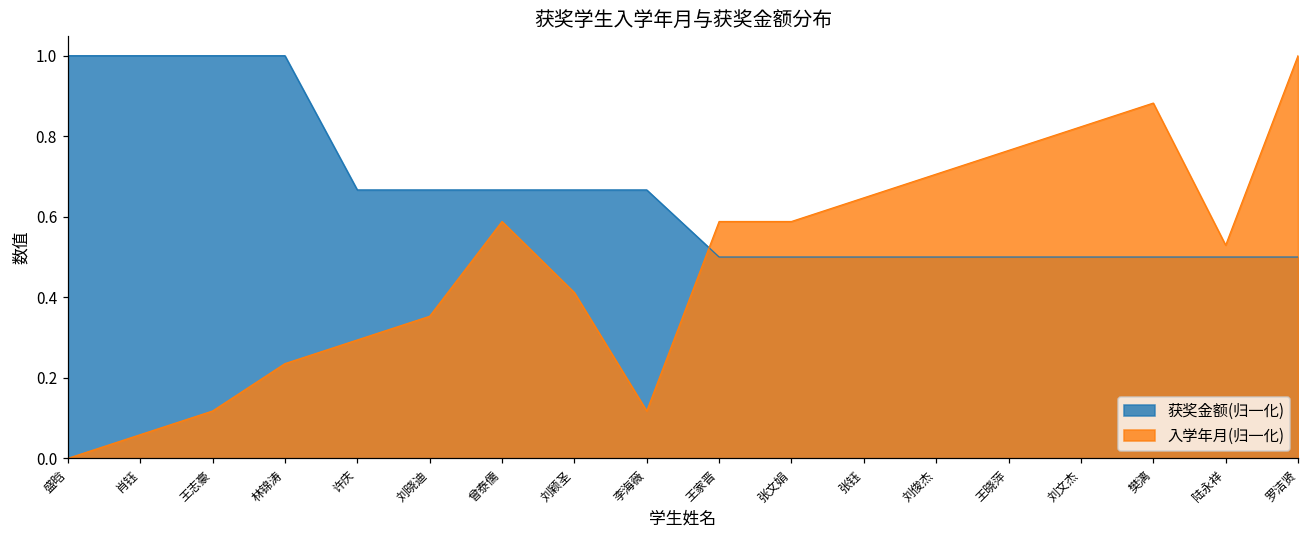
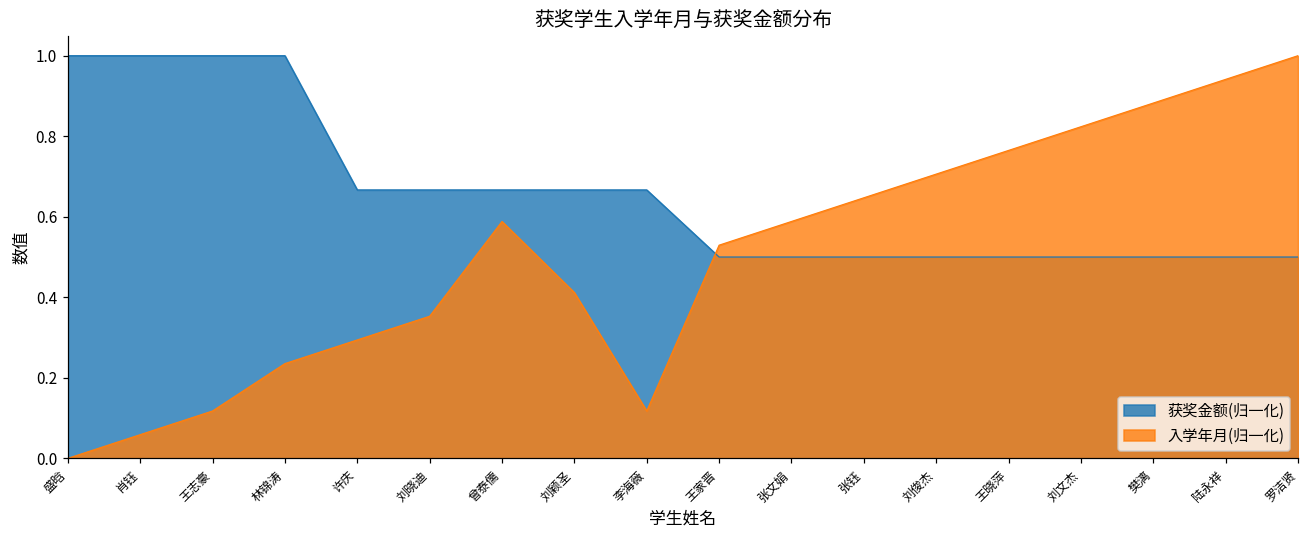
  {
    "获奖金额(归一化)": {
      "盛晗": 1.00,
      "肖钰": 1.00,
      "王志豪": 1.00,
      "林锦涛": 1.00,
      "许庆": 0.67,
      "刘晓迪": 0.67,
      "曾泰儒": 0.67,
      "刘颖圣": 0.67,
      "李海薇": 0.67,
      "王家晋": 0.50,
      "张文娟": 0.50,
      "张钰": 0.50,
      "刘俊杰": 0.50,
      "王晓萍": 0.50,
      "刘文杰": 0.50,
      "樊漓": 0.50,
      "陆永祥": 0.50,
      "罗洁贤": 0.50
    },
    "入学年月(归一化)": {
      "盛晗": 0.00,
      "肖钰": 0.06,
      "王志豪": 0.12,
      "林锦涛": 0.24,
      "许庆": 0.29,
      "刘晓迪": 0.35,
      "曾泰儒": 0.59,
      "刘颖圣": 0.41,
      "李海薇": 0.12,
-     "王家晋": 0.59,
+     "王家晋": 0.53,
      "张文娟": 0.59,
      "张钰": 0.65,
      "刘俊杰": 0.71,
      "王晓萍": 0.76,
      "刘文杰": 0.82,
      "樊漓": 0.88,
-     "陆永祥": 0.53,
+     "陆永祥": 0.94,
      "罗洁贤": 1.00
    }
  }
